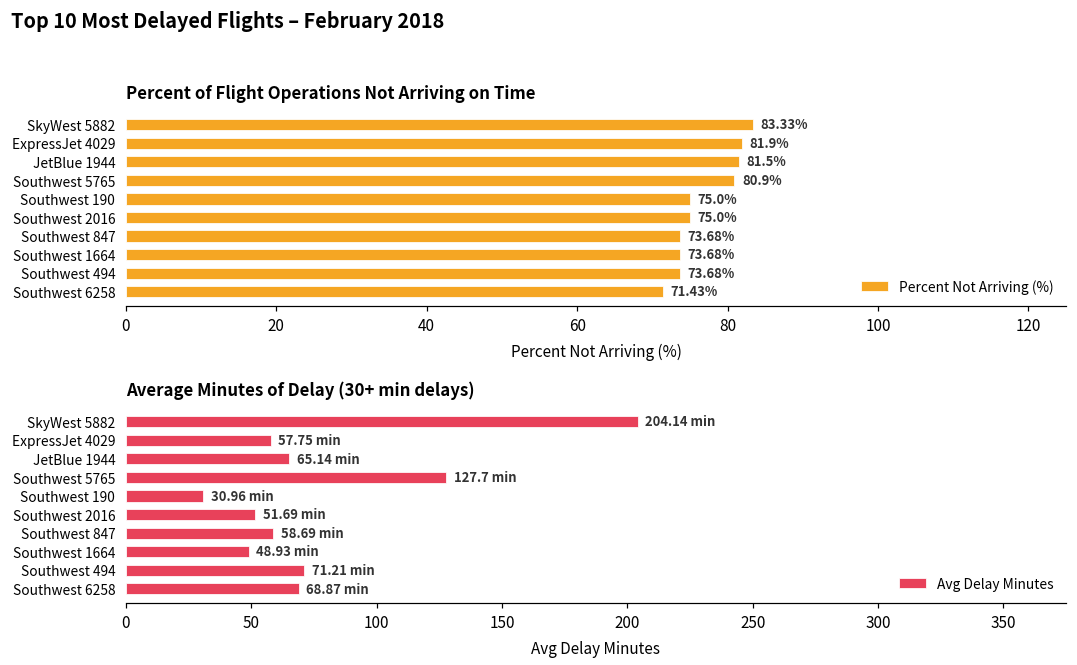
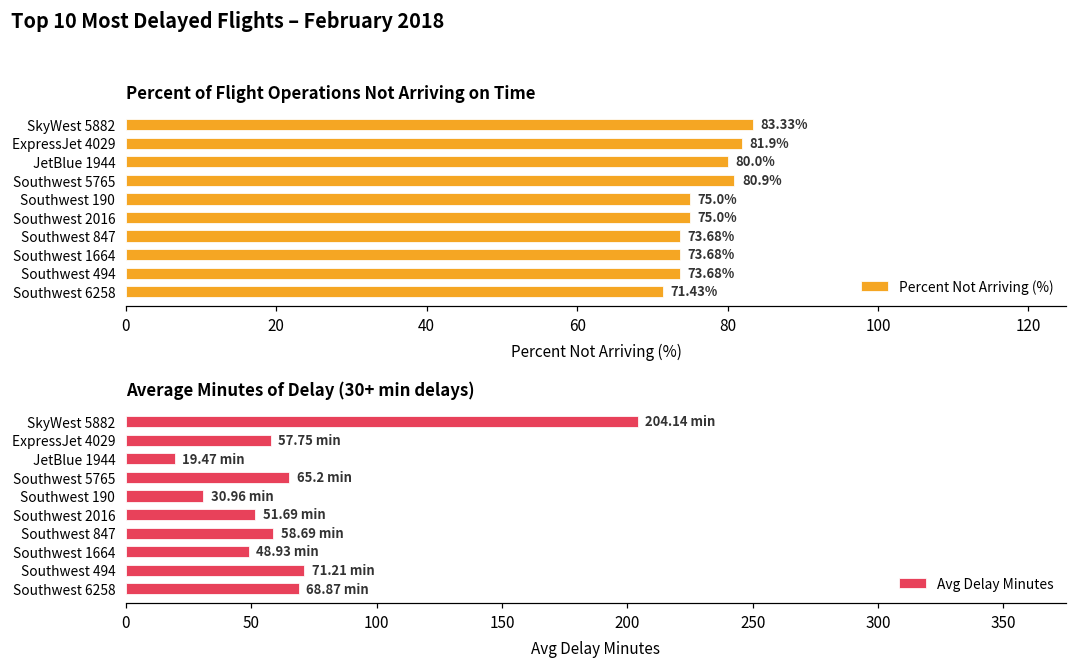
  {
    "Percent of Flight Operations Not Arriving on Time": {
      "SkyWest 5882": "83.33%",
      "ExpressJet 4029": "81.9%",
-     "JetBlue 1944": "81.5%",
+     "JetBlue 1944": "80.0%",
      "Southwest 5765": "80.9%",
      "Southwest 190": "75.0%",
      "Southwest 2016": "75.0%",
      "Southwest 847": "73.68%",
      "Southwest 1664": "73.68%",
      "Southwest 494": "73.68%",
      "Southwest 6258": "71.43%"
    },
    "Average Minutes of Delay (30+ min delays)": {
      "SkyWest 5882": "204.14",
      "ExpressJet 4029": "57.75",
-     "JetBlue 1944": "65.14",
-     "Southwest 5765": "127.7",
+     "JetBlue 1944": "19.47",
+     "Southwest 5765": "65.2",
      "Southwest 190": "30.96",
      "Southwest 2016": "51.69",
      "Southwest 847": "58.69",
      "Southwest 1664": "48.93",
      "Southwest 494": "71.21",
      "Southwest 6258": "68.87"
    }
  }
